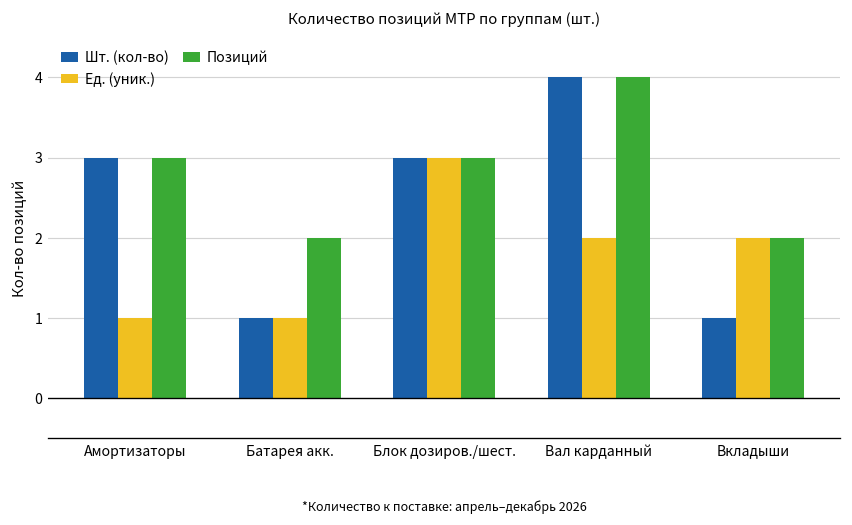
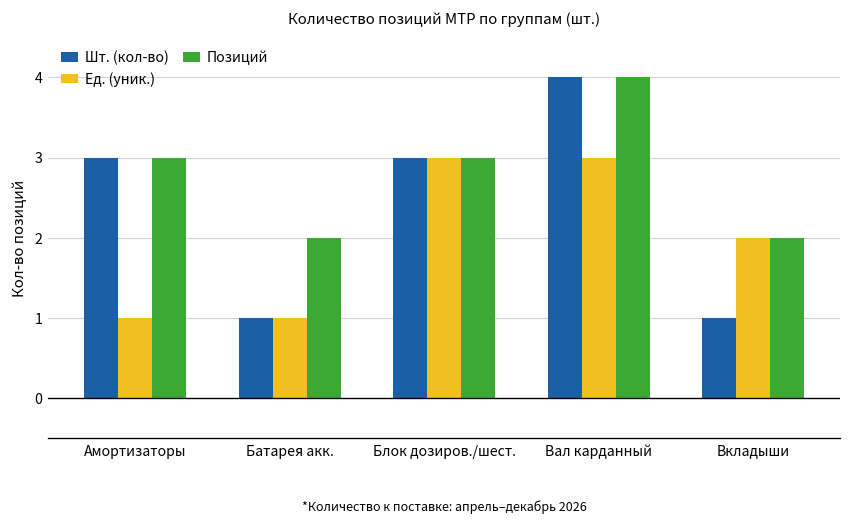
  {
    "Шт. (кол-во)": {
      "Амортизаторы": 3,
      "Батарея акк.": 1,
      "Блок дозиров./шест.": 3,
      "Вал карданный": 4,
      "Вкладыши": 1
    },
    "Ед. (уник.)": {
      "Амортизаторы": 1,
      "Батарея акк.": 1,
      "Блок дозиров./шест.": 3,
-     "Вал карданный": 2,
+     "Вал карданный": 3,
      "Вкладыши": 2
    },
    "Позиций": {
      "Амортизаторы": 3,
      "Батарея акк.": 2,
      "Блок дозиров./шест.": 3,
      "Вал карданный": 4,
      "Вкладыши": 2
    }
  }
